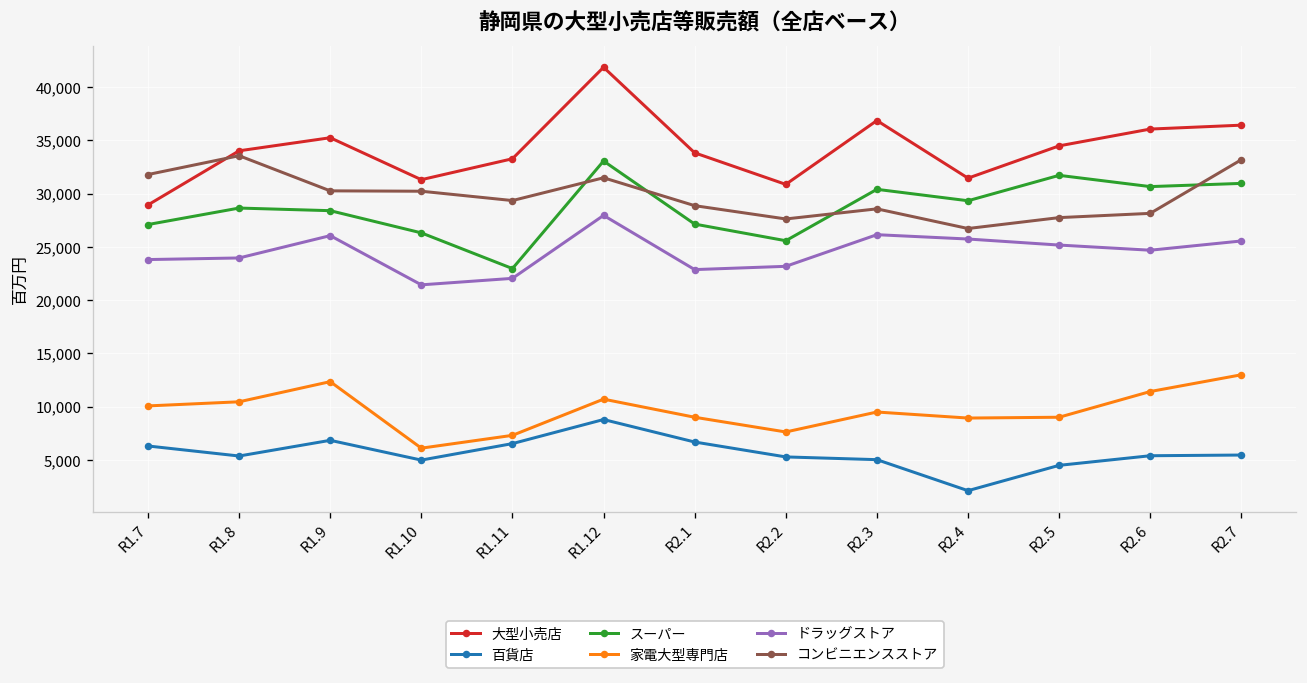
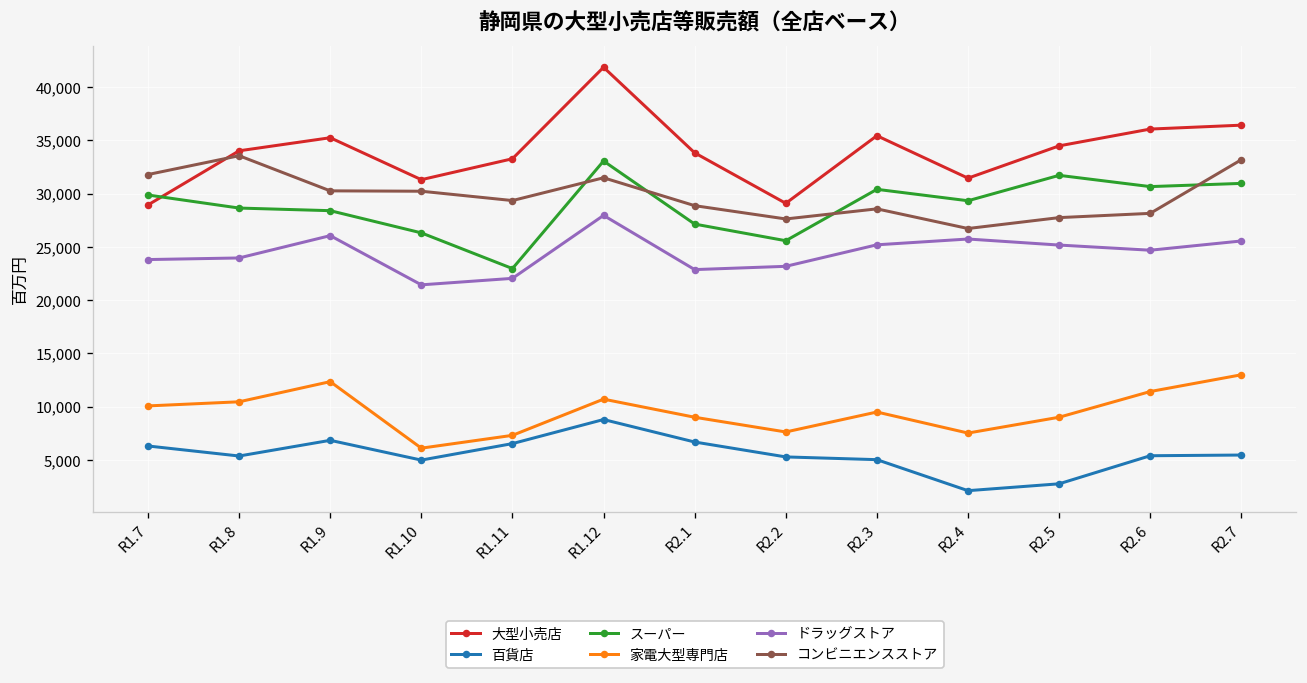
  {
    "大型小売店": {
      "R1.7": "29,000",
      "R1.8": "34,000",
      "R1.9": "35,000",
      "R1.10": "31,000",
      "R1.11": "33,000",
      "R1.12": "42,000",
      "R2.1": "34,000",
-     "R2.2": "31,000",
-     "R2.3": "37,000",
+     "R2.2": "29,000",
+     "R2.3": "35,000",
      "R2.4": "31,000",
      "R2.5": "34,000",
      "R2.6": "36,000",
      "R2.7": "36,000"
    },
    "百貨店": {
      "R1.7": "6,000",
      "R1.8": "5,000",
      "R1.9": "7,000",
      "R1.10": "5,000",
      "R1.11": "7,000",
      "R1.12": "9,000",
      "R2.1": "7,000",
      "R2.2": "5,000",
      "R2.3": "5,000",
      "R2.4": "2,000",
-     "R2.5": "4,000",
+     "R2.5": "3,000",
      "R2.6": "5,000",
      "R2.7": "5,000"
    },
    "スーパー": {
-     "R1.7": "27,000",
+     "R1.7": "30,000",
      "R1.8": "29,000",
      "R1.9": "28,000",
      "R1.10": "26,000",
      "R1.11": "23,000",
      "R1.12": "33,000",
      "R2.1": "27,000",
      "R2.2": "26,000",
      "R2.3": "30,000",
      "R2.4": "29,000",
      "R2.5": "32,000",
      "R2.6": "31,000",
      "R2.7": "31,000"
    },
    "家電大型専門店": {
      "R1.7": "10,000",
      "R1.8": "10,000",
      "R1.9": "12,000",
      "R1.10": "6,000",
      "R1.11": "7,000",
      "R1.12": "11,000",
      "R2.1": "9,000",
      "R2.2": "8,000",
      "R2.3": "10,000",
-     "R2.4": "9,000",
+     "R2.4": "8,000",
      "R2.5": "9,000",
      "R2.6": "11,000",
      "R2.7": "13,000"
    },
    "ドラッグストア": {
      "R1.7": "24,000",
      "R1.8": "24,000",
      "R1.9": "26,000",
      "R1.10": "21,000",
      "R1.11": "22,000",
      "R1.12": "28,000",
      "R2.1": "23,000",
      "R2.2": "23,000",
-     "R2.3": "26,000",
+     "R2.3": "25,000",
      "R2.4": "26,000",
      "R2.5": "25,000",
      "R2.6": "25,000",
      "R2.7": "26,000"
    },
    "コンビニエンスストア": {
      "R1.7": "32,000",
      "R1.8": "34,000",
      "R1.9": "30,000",
      "R1.10": "30,000",
      "R1.11": "29,000",
      "R1.12": "31,000",
      "R2.1": "29,000",
      "R2.2": "28,000",
      "R2.3": "29,000",
      "R2.4": "27,000",
      "R2.5": "28,000",
      "R2.6": "28,000",
      "R2.7": "33,000"
    }
  }
